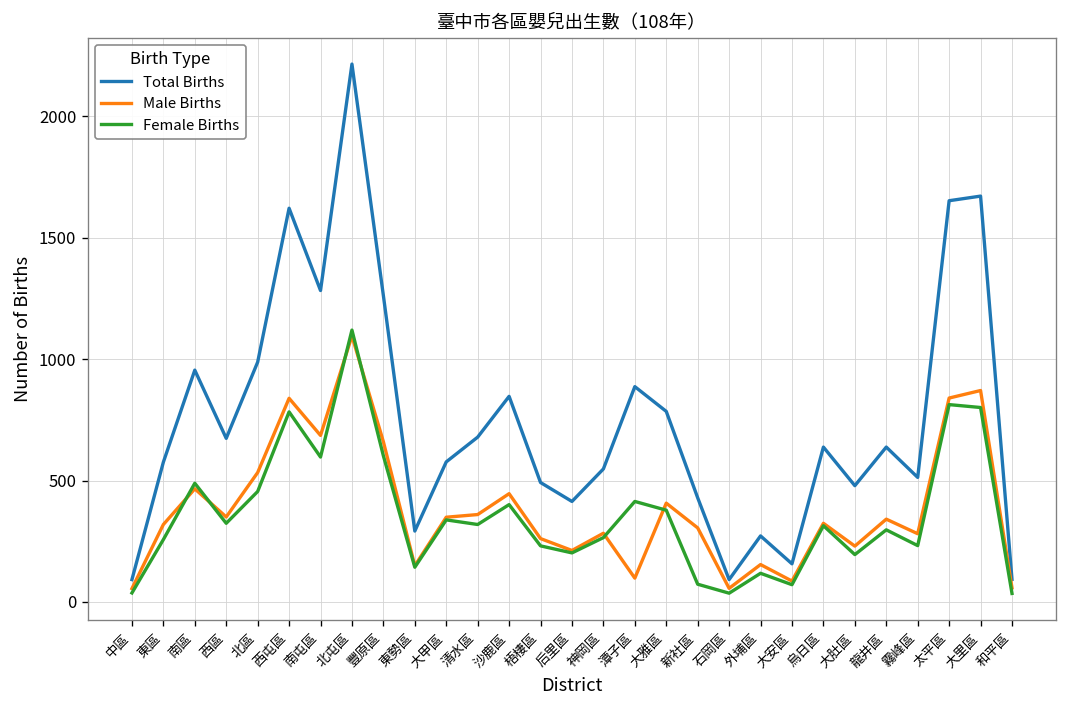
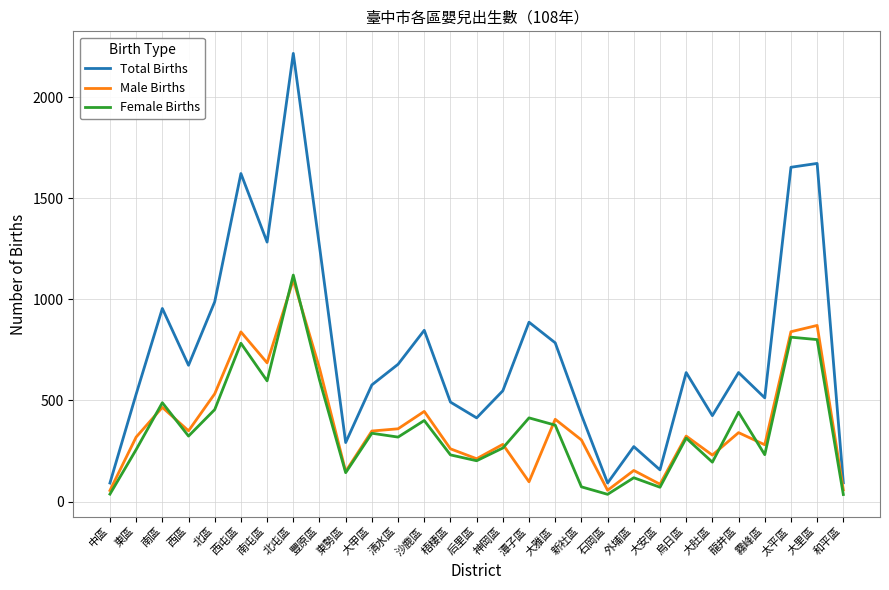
  {
    "Total Births": {
      "中區": 90,
-     "東區": 580,
+     "東區": 530,
      "南區": 960,
      "西區": 670,
      "北區": 990,
      "西屯區": 1620,
      "南屯區": 1280,
      "北屯區": 2220,
      "豐原區": 1260,
      "東勢區": 290,
      "大甲區": 580,
      "清水區": 680,
      "沙鹿區": 850,
      "梧棲區": 490,
      "后里區": 410,
      "神岡區": 550,
      "潭子區": 890,
      "大雅區": 790,
      "新社區": 430,
      "石岡區": 90,
      "外埔區": 270,
      "大安區": 160,
      "烏日區": 640,
-     "大肚區": 480,
+     "大肚區": 430,
      "龍井區": 640,
      "霧峰區": 510,
      "太平區": 1650,
      "大里區": 1670,
      "和平區": 90
    },
    "Male Births": {
      "中區": 60,
      "東區": 320,
      "南區": 470,
      "西區": 350,
      "北區": 530,
      "西屯區": 840,
      "南屯區": 690,
      "北屯區": 1100,
      "豐原區": 660,
      "清水區": 360,
      "沙鹿區": 450,
      "梧棲區": 260,
      "神岡區": 280,
      "潭子區": 100,
      "大雅區": 410,
      "新社區": 310,
      "石岡區": 60,
      "外埔區": 150,
      "大安區": 90,
      "大肚區": 230,
      "龍井區": 340,
      "霧峰區": 280,
      "太平區": 840,
      "大里區": 870,
      "和平區": 60
    },
    "Female Births": {
      "中區": 40,
      "東區": 260,
      "南區": 490,
      "西區": 320,
      "北區": 460,
      "西屯區": 780,
      "南屯區": 600,
      "北屯區": 1120,
      "豐原區": 600,
      "清水區": 320,
      "沙鹿區": 400,
      "梧棲區": 230,
      "神岡區": 270,
      "潭子區": 410,
      "大雅區": 380,
      "新社區": 70,
      "石岡區": 40,
      "外埔區": 120,
      "大安區": 70,
      "大肚區": 200,
-     "龍井區": 300,
+     "龍井區": 440,
      "霧峰區": 230,
      "太平區": 810,
      "大里區": 800,
      "和平區": 40
    }
  }
